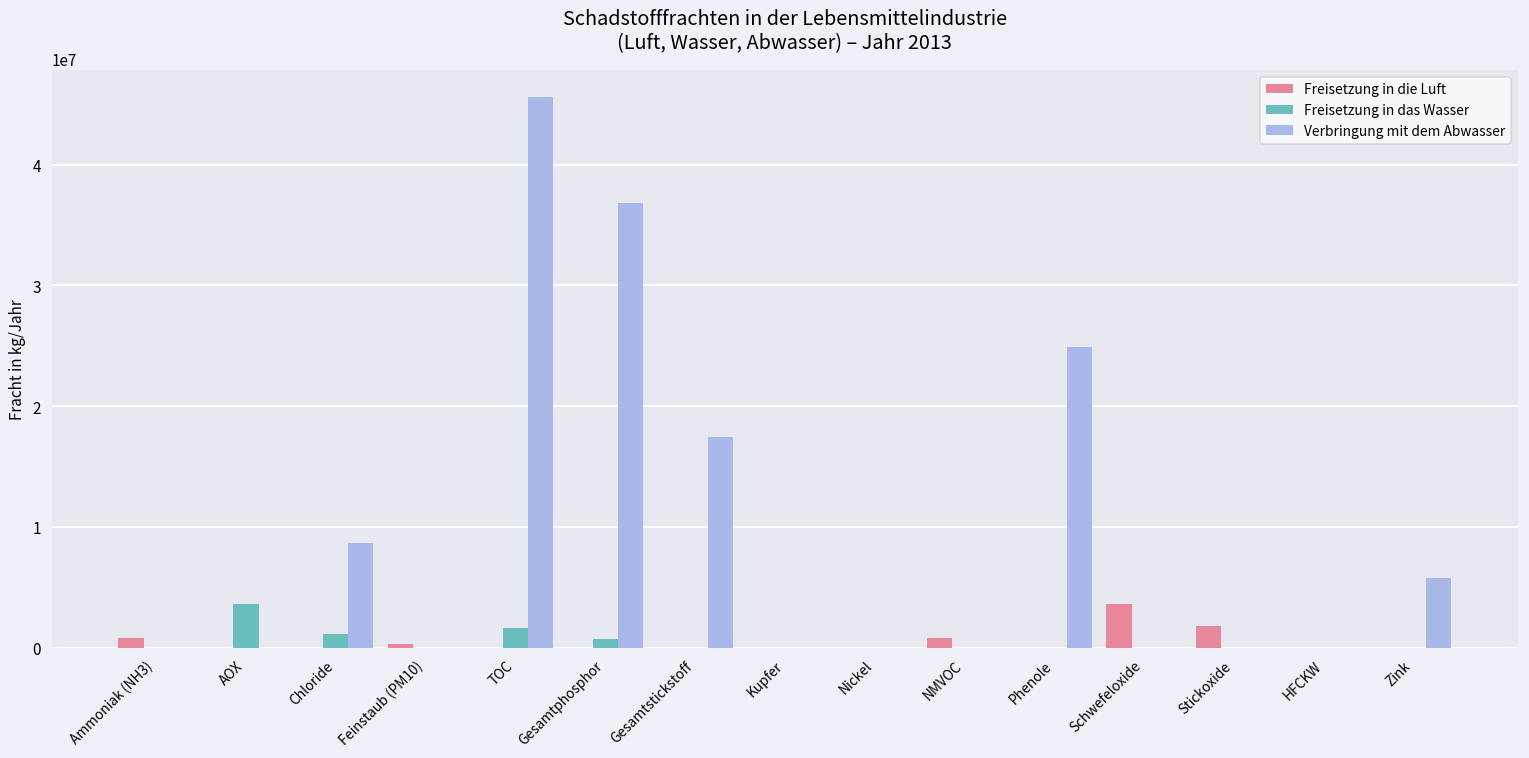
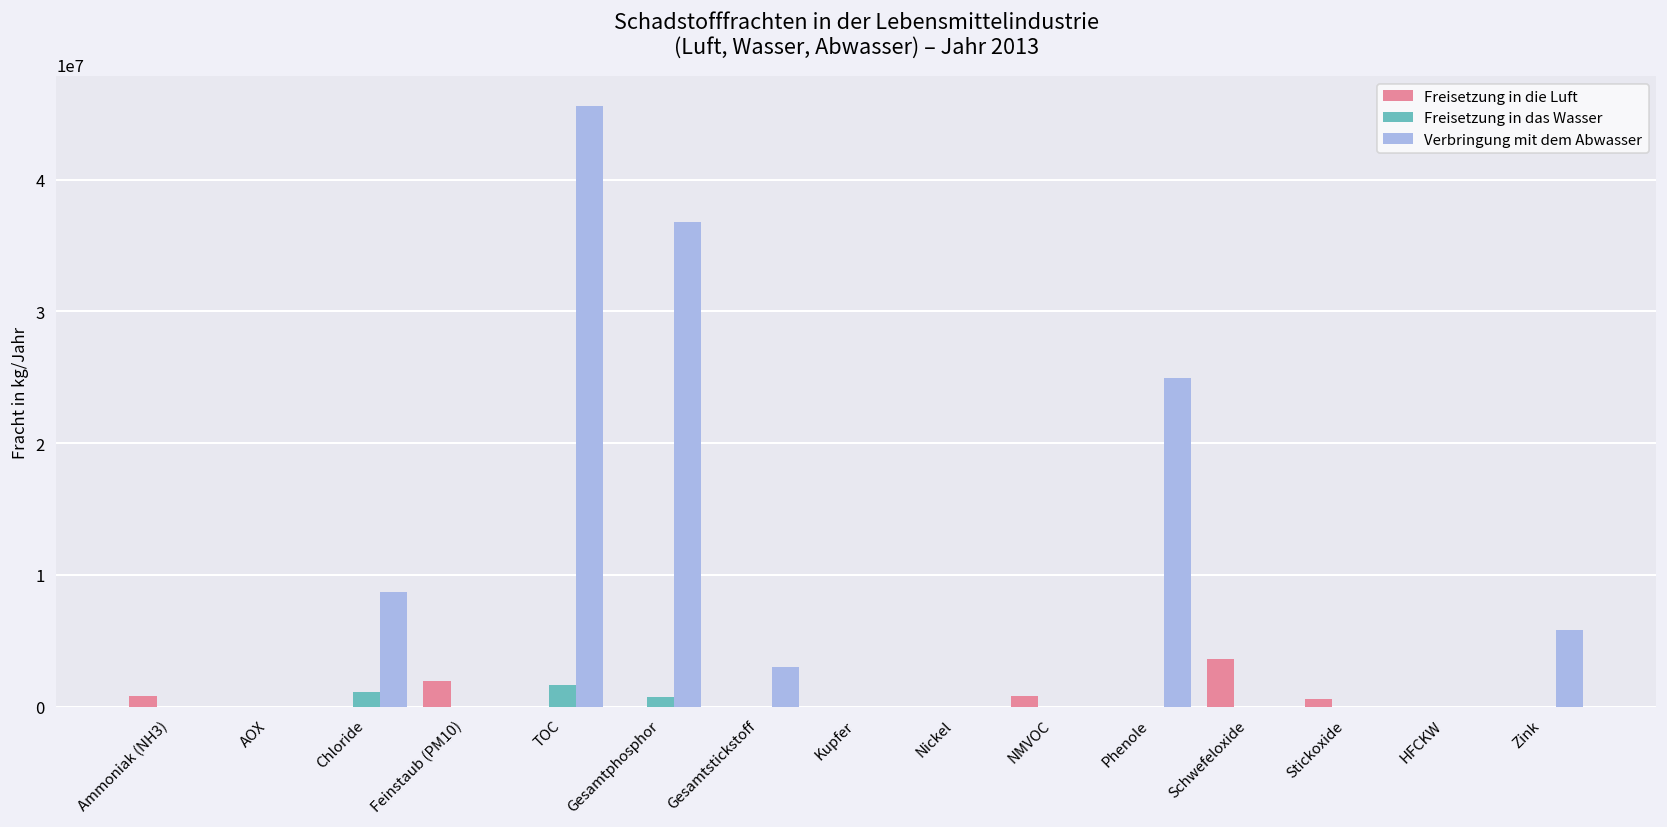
  {
    "Freisetzung in die Luft": {
      "Ammoniak (NH3)": 800000,
      "AOX": 0,
      "Chloride": 0,
-     "Feinstaub (PM10)": 300000,
+     "Feinstaub (PM10)": 2000000,
      "TOC": 0,
      "Gesamtphosphor": 0,
      "Gesamtstickstoff": 0,
      "Kupfer": 0,
      "Nickel": 0,
      "NMVOC": 800000,
      "Phenole": 0,
      "Schwefeloxide": 3600000,
-     "Stickoxide": 1800000,
+     "Stickoxide": 600000,
      "Zink": 0
    },
    "Freisetzung in das Wasser": {
      "Ammoniak (NH3)": 0,
-     "AOX": 3700000,
+     "AOX": 0,
      "Chloride": 1100000,
      "Feinstaub (PM10)": 0,
      "TOC": 1700000,
      "Gesamtphosphor": 700000,
      "Gesamtstickstoff": 0,
      "Kupfer": 0,
      "Nickel": 0,
      "NMVOC": 0,
      "Phenole": 0,
      "Schwefeloxide": 0,
      "Stickoxide": 0,
      "HFCKW": 0,
      "Zink": 0
    },
    "Verbringung mit dem Abwasser": {
      "Ammoniak (NH3)": 0,
      "AOX": 0,
      "Chloride": 8700000,
      "Feinstaub (PM10)": 0,
      "TOC": 45600000,
      "Gesamtphosphor": 36800000,
-     "Gesamtstickstoff": 17400000,
+     "Gesamtstickstoff": 3000000,
      "NMVOC": 0,
      "Phenole": 24900000,
      "Schwefeloxide": 0,
      "Stickoxide": 0,
      "HFCKW": 0,
      "Zink": 5800000
    }
  }
